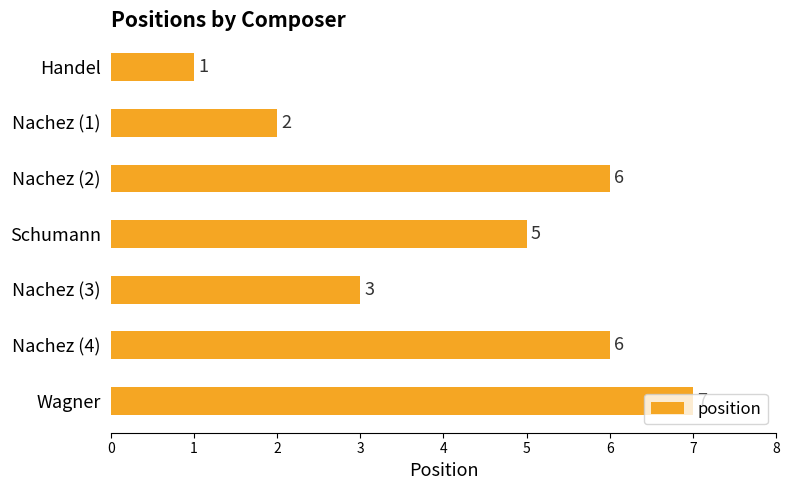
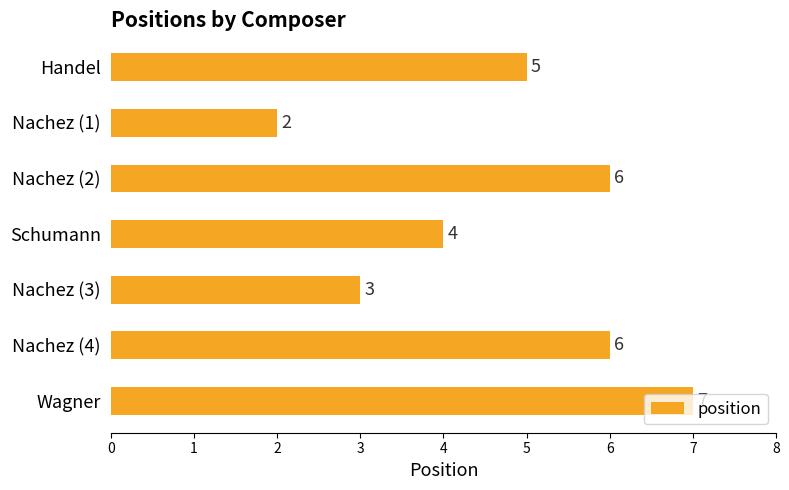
  {
-   "Handel": 1,
+   "Handel": 5,
    "Nachez (1)": 2,
    "Nachez (2)": 6,
-   "Schumann": 5,
+   "Schumann": 4,
    "Nachez (3)": 3,
    "Nachez (4)": 6
  }
